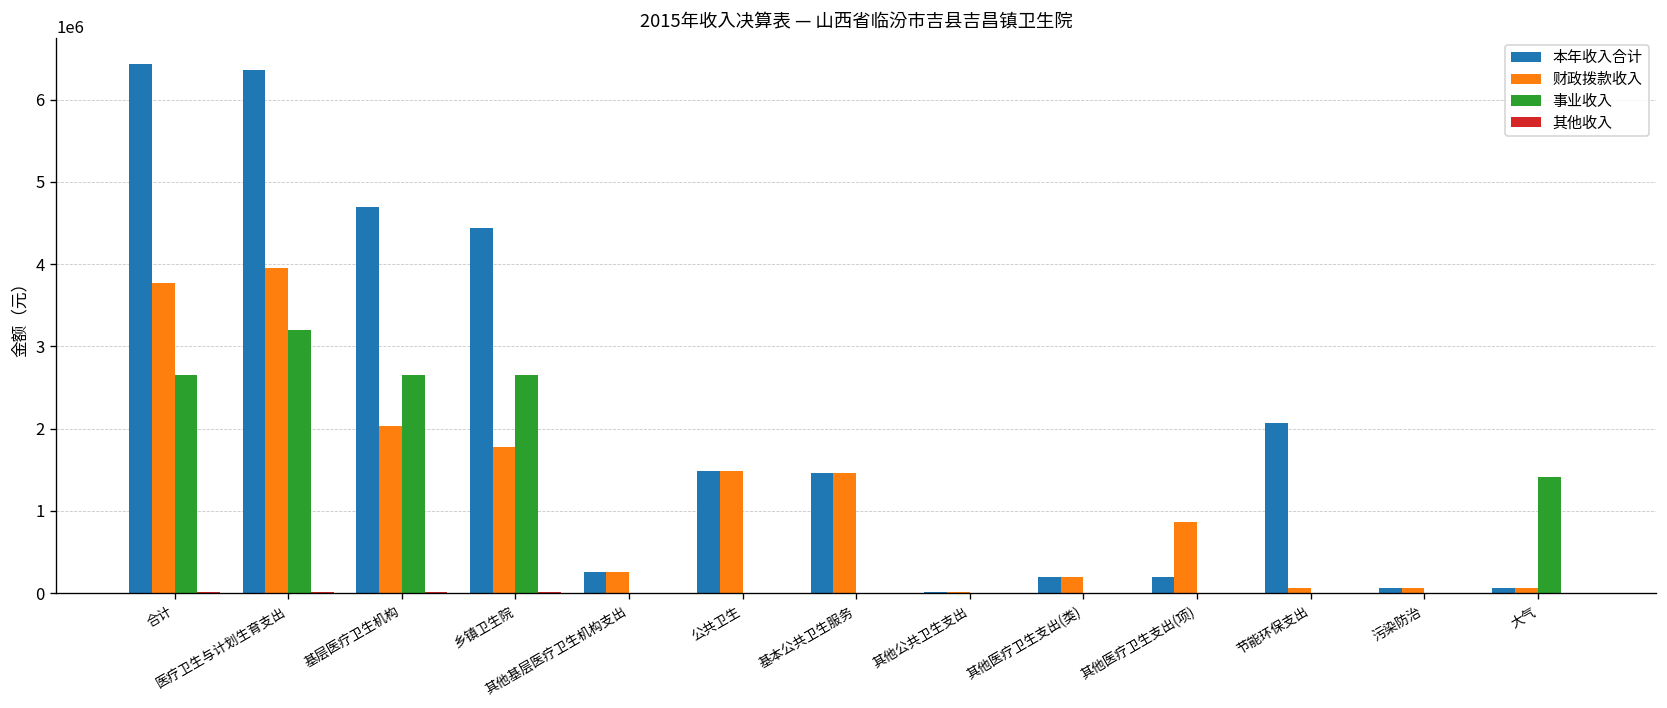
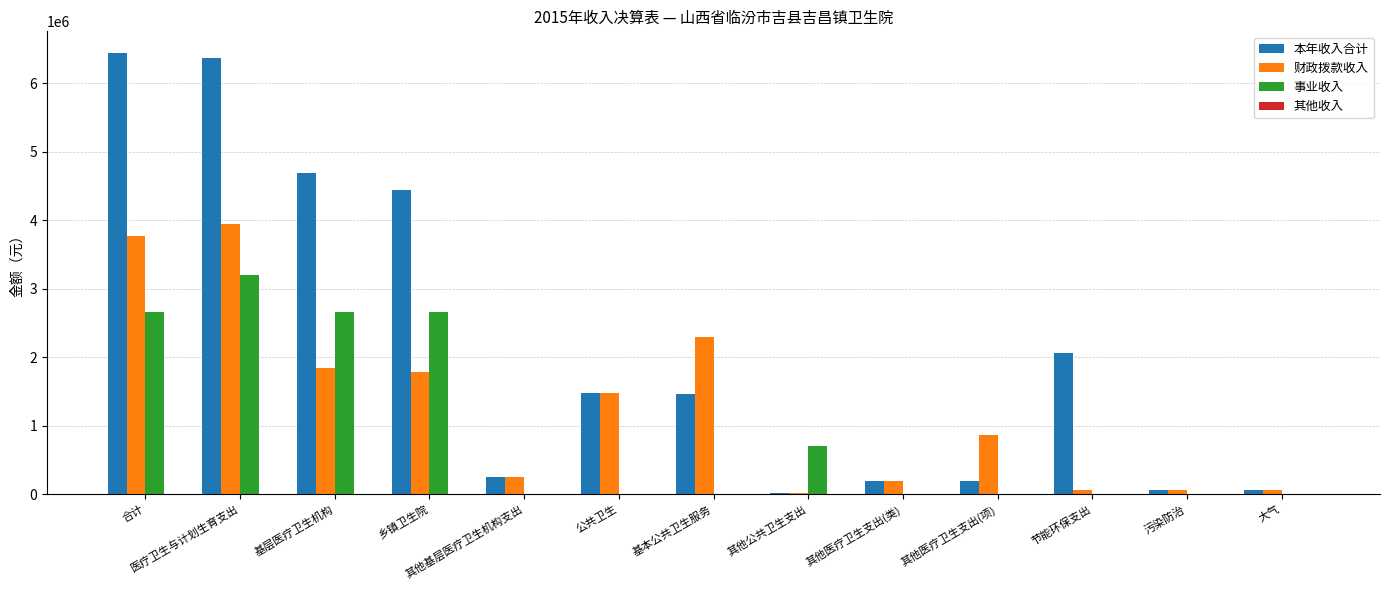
  {
    "本年收入合计": {
      "合计": 6400000,
      "医疗卫生与计划生育支出": 6400000,
      "基层医疗卫生机构": 4700000,
      "乡镇卫生院": 4400000,
      "其他基层医疗卫生机构支出": 300000,
      "公共卫生": 1500000,
      "基本公共卫生服务": 1500000,
      "其他医疗卫生支出(类)": 200000,
      "其他医疗卫生支出(项)": 200000,
      "节能环保支出": 2100000,
      "污染防治": 100000,
      "大气": 100000
    },
    "财政拨款收入": {
      "合计": 3800000,
      "医疗卫生与计划生育支出": 3900000,
-     "基层医疗卫生机构": 2000000,
+     "基层医疗卫生机构": 1800000,
      "乡镇卫生院": 1800000,
      "其他基层医疗卫生机构支出": 300000,
      "公共卫生": 1500000,
-     "基本公共卫生服务": 1500000,
+     "基本公共卫生服务": 2300000,
      "其他医疗卫生支出(类)": 200000,
      "其他医疗卫生支出(项)": 900000,
      "节能环保支出": 100000,
      "污染防治": 100000,
      "大气": 100000
    },
    "事业收入": {
      "合计": 2700000,
      "医疗卫生与计划生育支出": 3200000,
      "基层医疗卫生机构": 2700000,
      "乡镇卫生院": 2700000,
      "其他基层医疗卫生机构支出": 0,
      "公共卫生": 0,
      "基本公共卫生服务": 0,
-     "其他公共卫生支出": 0,
+     "其他公共卫生支出": 700000,
      "其他医疗卫生支出(类)": 0,
      "其他医疗卫生支出(项)": 0,
      "节能环保支出": 0,
      "污染防治": 0,
-     "大气": 1400000
+     "大气": 0
    },
    "其他收入": {
      "其他基层医疗卫生机构支出": 0,
      "公共卫生": 0,
      "基本公共卫生服务": 0,
      "其他公共卫生支出": 0,
      "其他医疗卫生支出(类)": 0,
      "其他医疗卫生支出(项)": 0,
      "节能环保支出": 0,
      "污染防治": 0,
      "大气": 0
    }
  }
